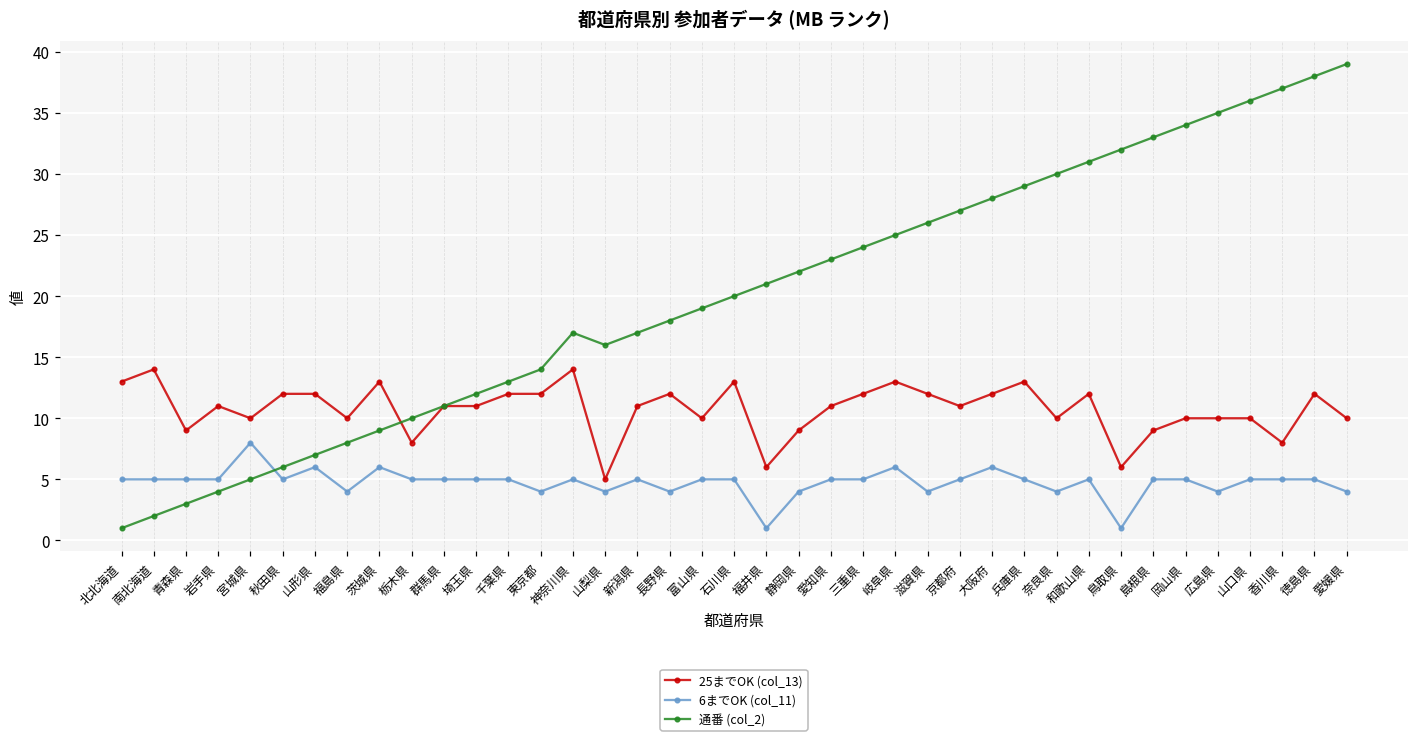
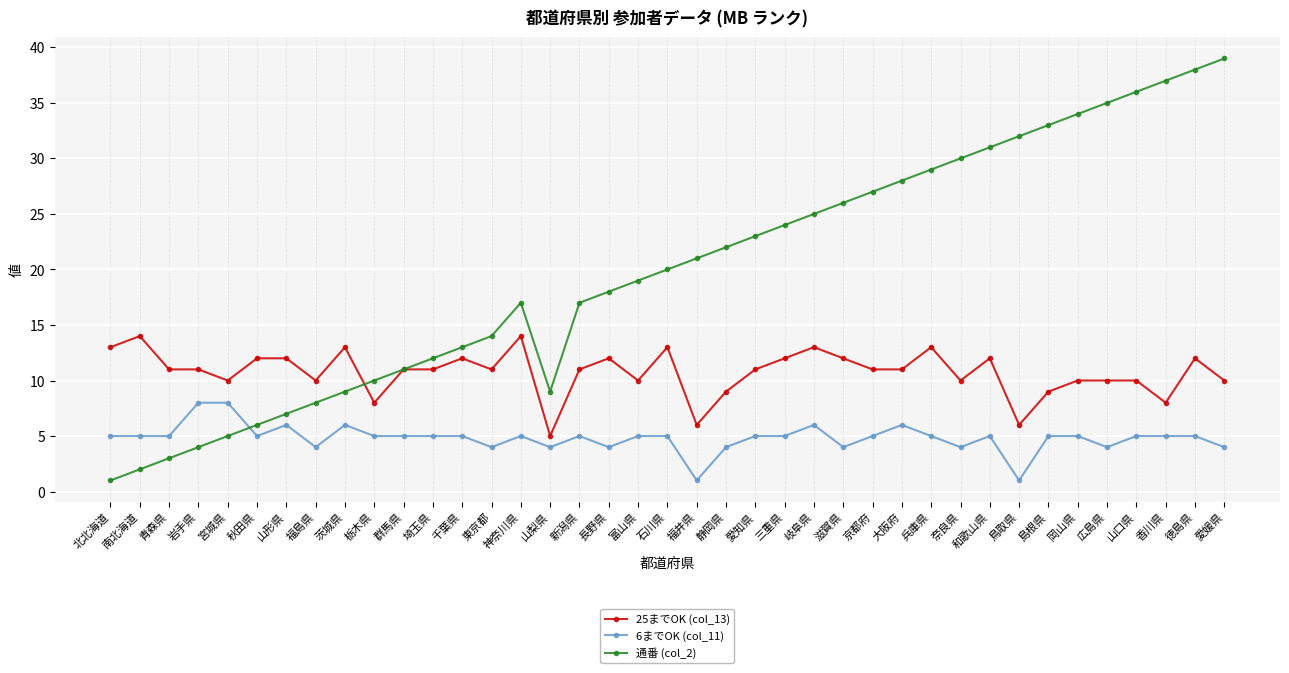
  {
    "25までOK (col_13)": {
      "北北海道": 13,
      "南北海道": 14,
-     "青森県": 9,
+     "青森県": 11,
      "岩手県": 11,
      "宮城県": 10,
      "秋田県": 12,
      "山形県": 12,
      "福島県": 10,
      "茨城県": 13,
      "栃木県": 8,
      "埼玉県": 11,
      "千葉県": 12,
-     "東京都": 12,
+     "東京都": 11,
      "神奈川県": 14,
      "山梨県": 5,
      "新潟県": 11,
      "長野県": 12,
      "富山県": 10,
      "石川県": 13,
      "福井県": 6,
      "静岡県": 9,
      "愛知県": 11,
      "三重県": 12,
      "岐阜県": 13,
      "滋賀県": 12,
      "京都府": 11,
-     "大阪府": 12,
+     "大阪府": 11,
      "兵庫県": 13,
      "奈良県": 10,
      "和歌山県": 12,
      "鳥取県": 6,
      "島根県": 9,
      "岡山県": 10,
      "広島県": 10,
      "山口県": 10,
      "香川県": 8,
      "徳島県": 12,
      "愛媛県": 10
    },
    "6までOK (col_11)": {
      "北北海道": 5,
      "南北海道": 5,
      "青森県": 5,
-     "岩手県": 5,
+     "岩手県": 8,
      "宮城県": 8,
      "秋田県": 5,
      "山形県": 6,
      "福島県": 4,
      "茨城県": 6,
      "栃木県": 5,
      "群馬県": 5,
      "埼玉県": 5,
      "千葉県": 5,
      "東京都": 4,
      "神奈川県": 5,
      "山梨県": 4,
      "新潟県": 5,
      "長野県": 4,
      "富山県": 5,
      "石川県": 5,
      "福井県": 1,
      "静岡県": 4,
      "愛知県": 5,
      "三重県": 5,
      "岐阜県": 6,
      "滋賀県": 4,
      "京都府": 5,
      "大阪府": 6,
      "兵庫県": 5,
      "奈良県": 4,
      "和歌山県": 5,
      "鳥取県": 1,
      "島根県": 5,
      "岡山県": 5,
      "広島県": 4,
      "山口県": 5,
      "香川県": 5,
      "徳島県": 5,
      "愛媛県": 4
    },
    "通番 (col_2)": {
      "北北海道": 1,
      "南北海道": 2,
      "青森県": 3,
      "岩手県": 4,
      "宮城県": 5,
      "秋田県": 6,
      "山形県": 7,
      "福島県": 8,
      "茨城県": 9,
      "栃木県": 10,
      "埼玉県": 12,
      "千葉県": 13,
      "東京都": 14,
      "神奈川県": 17,
-     "山梨県": 16,
+     "山梨県": 9,
      "新潟県": 17,
      "長野県": 18,
      "富山県": 19,
      "石川県": 20,
      "福井県": 21,
      "静岡県": 22,
      "愛知県": 23,
      "三重県": 24,
      "岐阜県": 25,
      "滋賀県": 26,
      "京都府": 27,
      "大阪府": 28,
      "兵庫県": 29,
      "奈良県": 30,
      "和歌山県": 31,
      "鳥取県": 32,
      "島根県": 33,
      "岡山県": 34,
      "広島県": 35,
      "山口県": 36,
      "香川県": 37,
      "徳島県": 38,
      "愛媛県": 39
    }
  }
